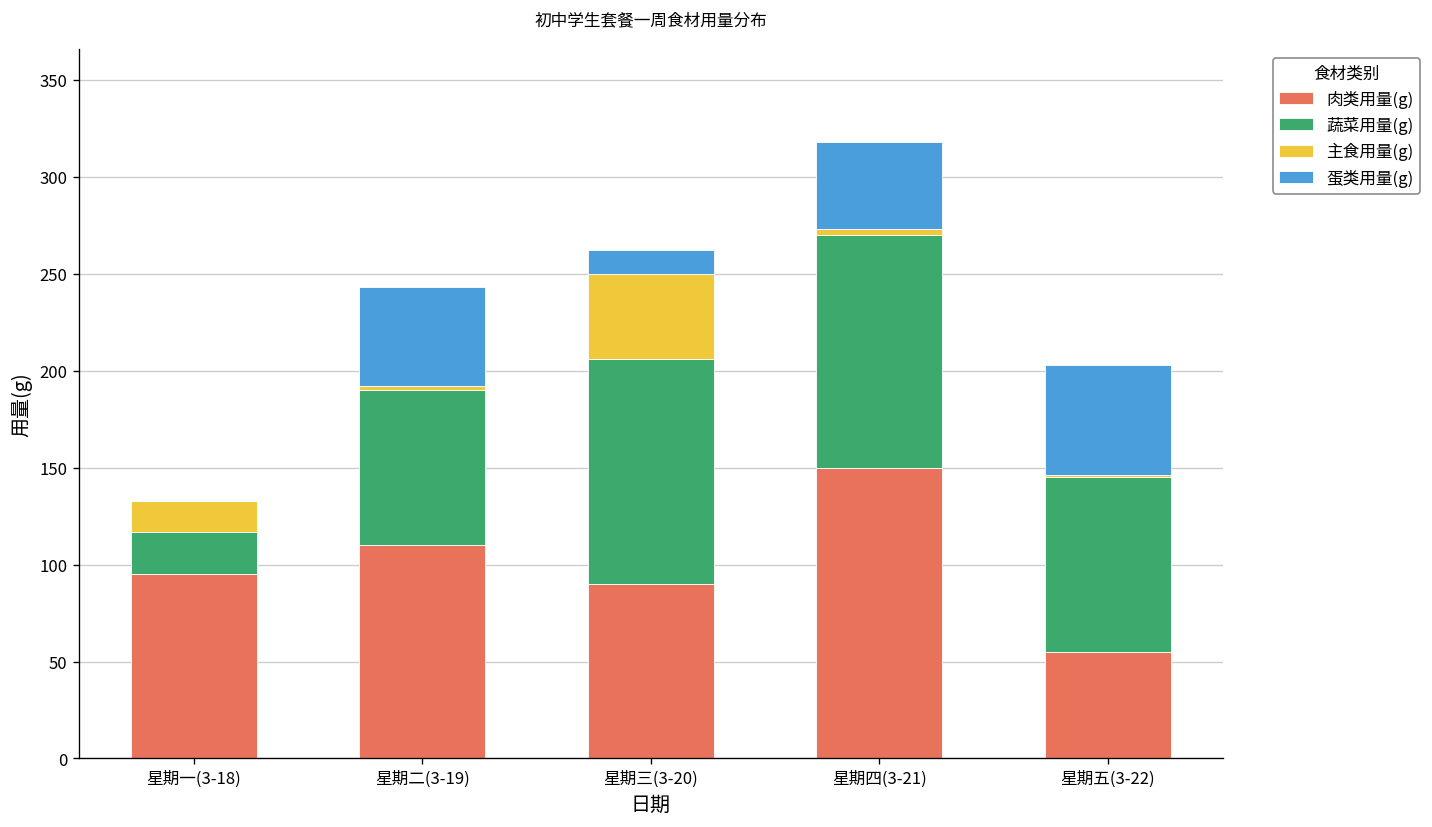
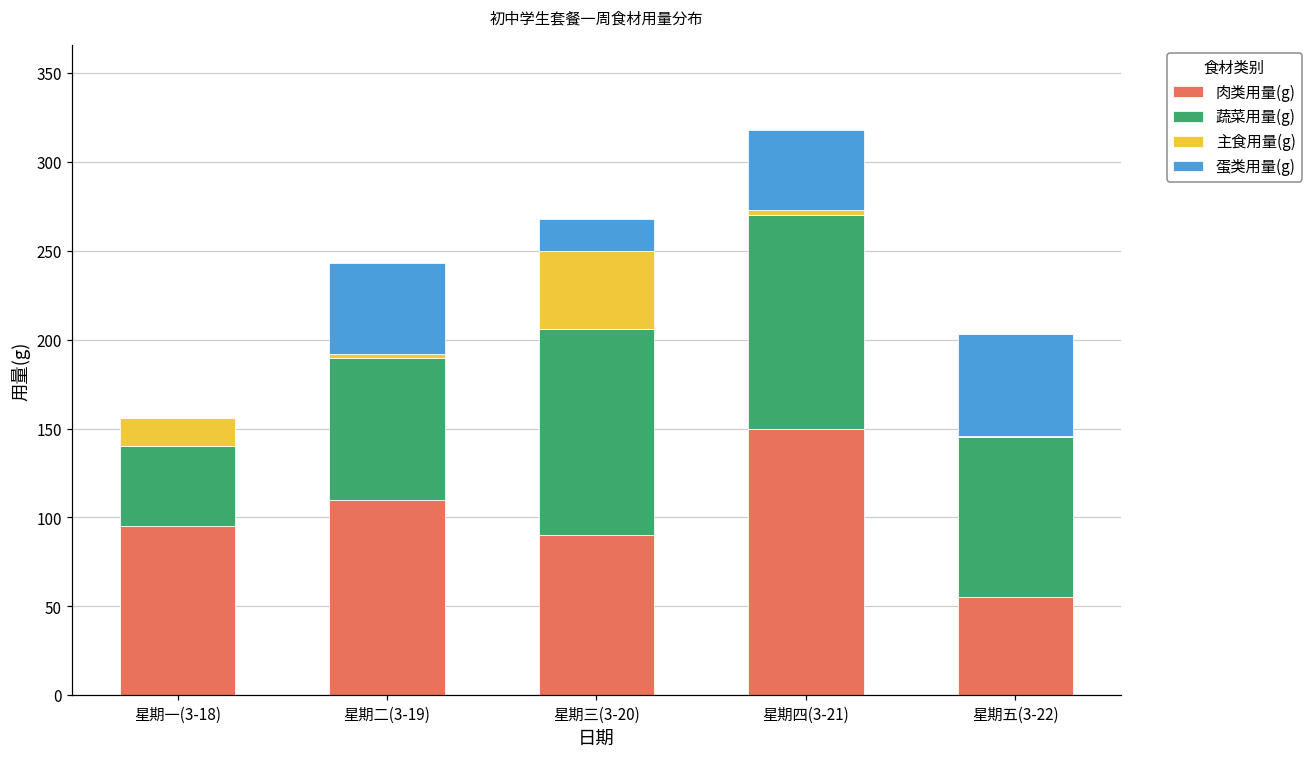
  {
    "肉类用量(g)": {
      "星期一(3-18)": 95,
      "星期二(3-19)": 110,
      "星期三(3-20)": 90,
      "星期四(3-21)": 150,
      "星期五(3-22)": 55
    },
    "蔬菜用量(g)": {
-     "星期一(3-18)": 22,
+     "星期一(3-18)": 45,
      "星期二(3-19)": 80,
      "星期三(3-20)": 116,
      "星期四(3-21)": 120,
      "星期五(3-22)": 90
    },
    "主食用量(g)": {
      "星期一(3-18)": 16,
      "星期二(3-19)": 2,
      "星期三(3-20)": 44,
      "星期四(3-21)": 3
    },
    "蛋类用量(g)": {
      "星期一(3-18)": 0,
      "星期二(3-19)": 51,
-     "星期三(3-20)": 12,
+     "星期三(3-20)": 18,
      "星期四(3-21)": 45,
      "星期五(3-22)": 57
    }
  }
